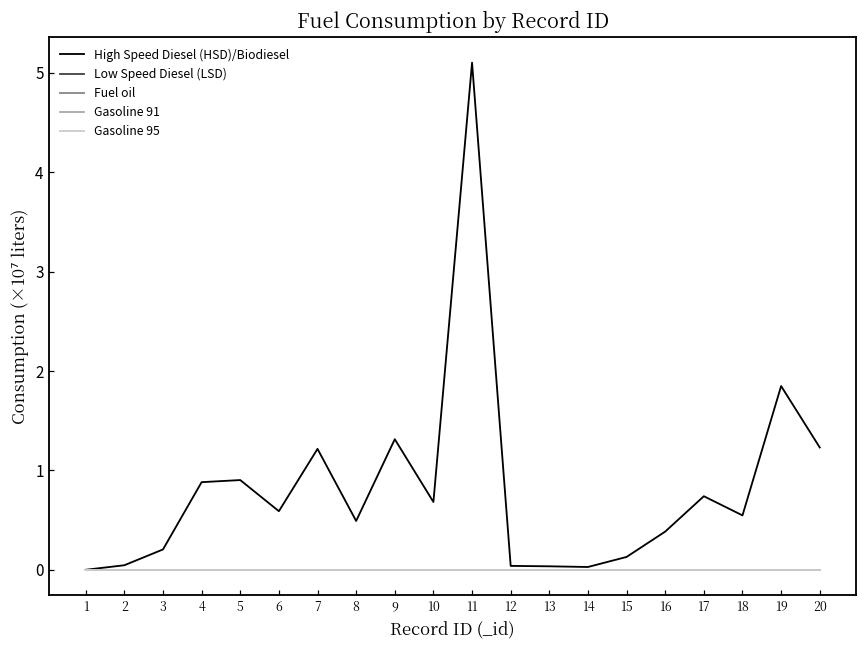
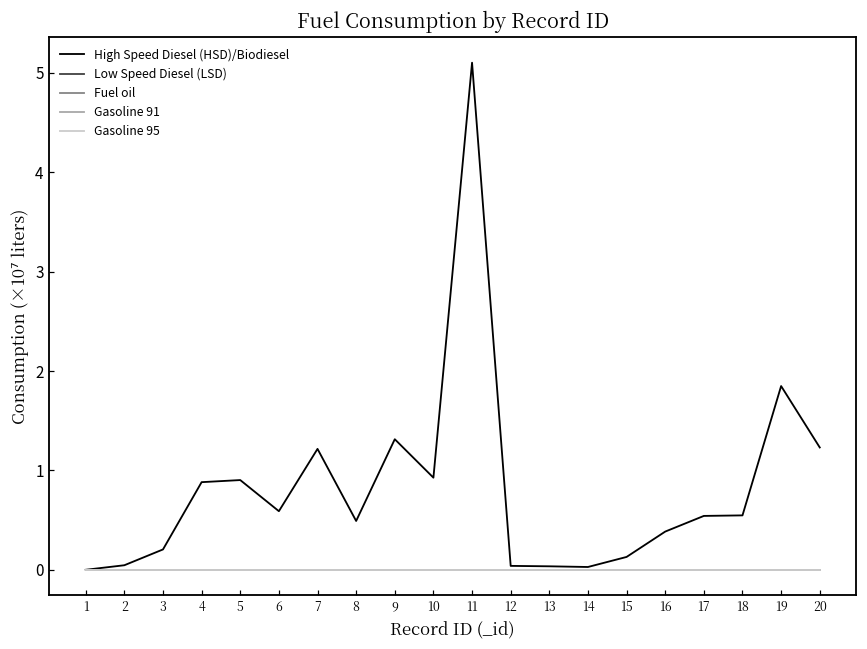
  {
    "High Speed Diesel (HSD)/Biodiesel": {
      "2": 0.0,
      "3": 0.2,
      "4": 0.9,
      "5": 0.9,
      "6": 0.6,
      "7": 1.2,
      "8": 0.5,
      "9": 1.3,
-     "10": 0.7,
+     "10": 0.9,
      "11": 5.1,
      "12": 0.0,
      "13": 0.0,
      "14": 0.0,
      "15": 0.1,
      "16": 0.4,
-     "17": 0.7,
+     "17": 0.5,
      "18": 0.5,
      "19": 1.8,
      "20": 1.2
    },
    "Gasoline 95": {
      "2": 0.0,
      "3": 0.0,
      "4": 0.0,
      "5": 0.0,
      "6": 0.0,
      "7": 0.0,
      "8": 0.0,
      "9": 0.0,
      "10": 0.0,
      "11": 0.0,
      "12": 0.0,
      "13": 0.0,
      "14": 0.0,
      "15": 0.0,
      "16": 0.0,
      "17": 0.0,
      "18": 0.0,
      "19": 0.0,
      "20": 0.0
    }
  }
